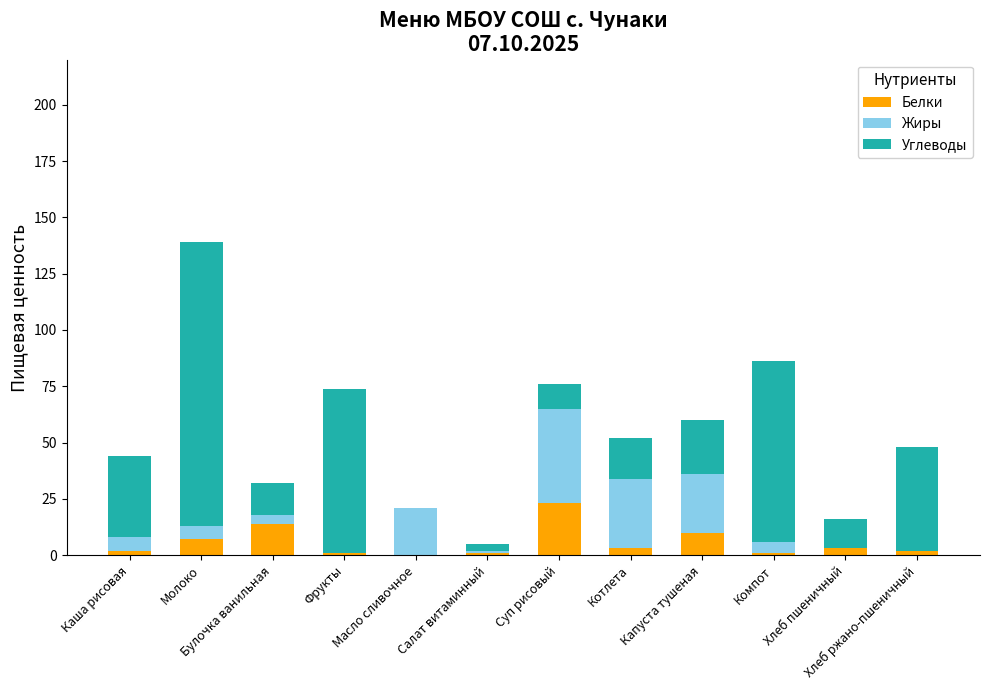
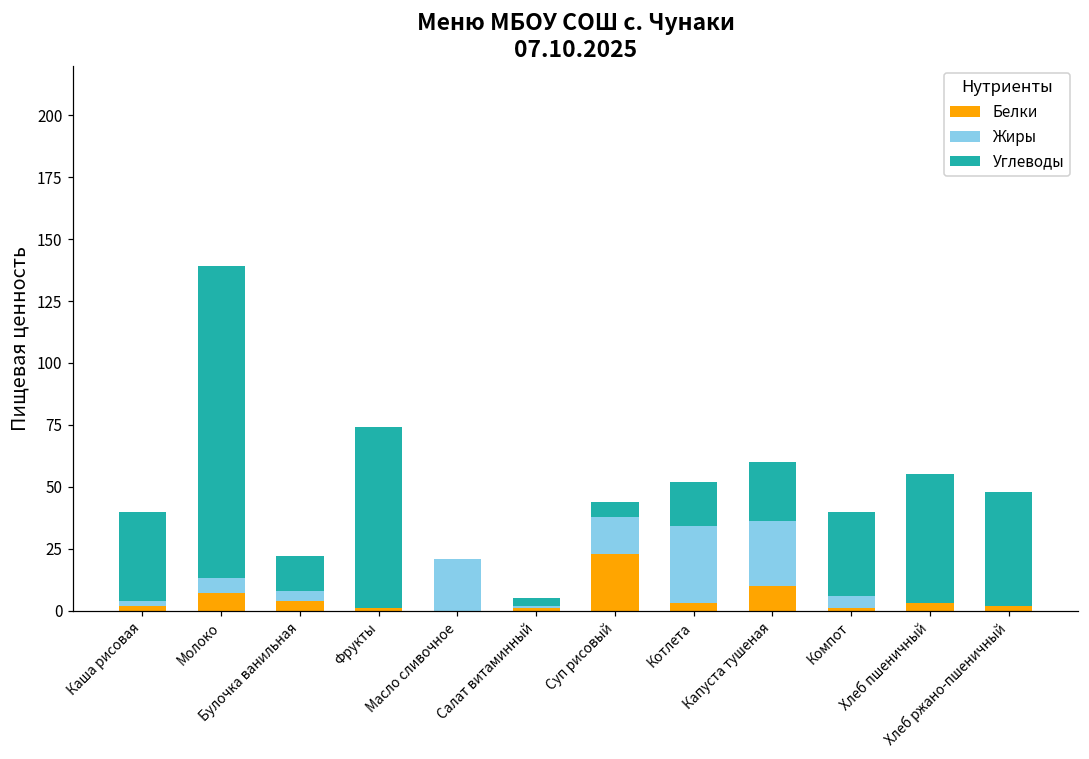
  {
    "Белки": {
      "Каша рисовая": 2,
      "Молоко": 7,
-     "Булочка ванильная": 14,
+     "Булочка ванильная": 4,
      "Масло сливочное": 0,
      "Суп рисовый": 23,
      "Котлета": 3,
      "Капуста тушеная": 10,
      "Хлеб пшеничный": 3,
      "Хлеб ржано-пшеничный": 2
    },
    "Жиры": {
-     "Каша рисовая": 6,
+     "Каша рисовая": 2,
      "Молоко": 6,
      "Булочка ванильная": 4,
      "Фрукты": 0,
      "Масло сливочное": 21,
-     "Суп рисовый": 42,
+     "Суп рисовый": 15,
      "Котлета": 31,
      "Капуста тушеная": 26,
      "Компот": 5,
      "Хлеб пшеничный": 0,
      "Хлеб ржано-пшеничный": 0
    },
    "Углеводы": {
      "Каша рисовая": 36,
      "Молоко": 126,
      "Булочка ванильная": 14,
      "Фрукты": 73,
      "Масло сливочное": 0,
      "Салат витаминный": 3,
-     "Суп рисовый": 11,
+     "Суп рисовый": 6,
      "Котлета": 18,
      "Капуста тушеная": 24,
-     "Компот": 80,
-     "Хлеб пшеничный": 13,
+     "Компот": 34,
+     "Хлеб пшеничный": 52,
      "Хлеб ржано-пшеничный": 46
    }
  }
